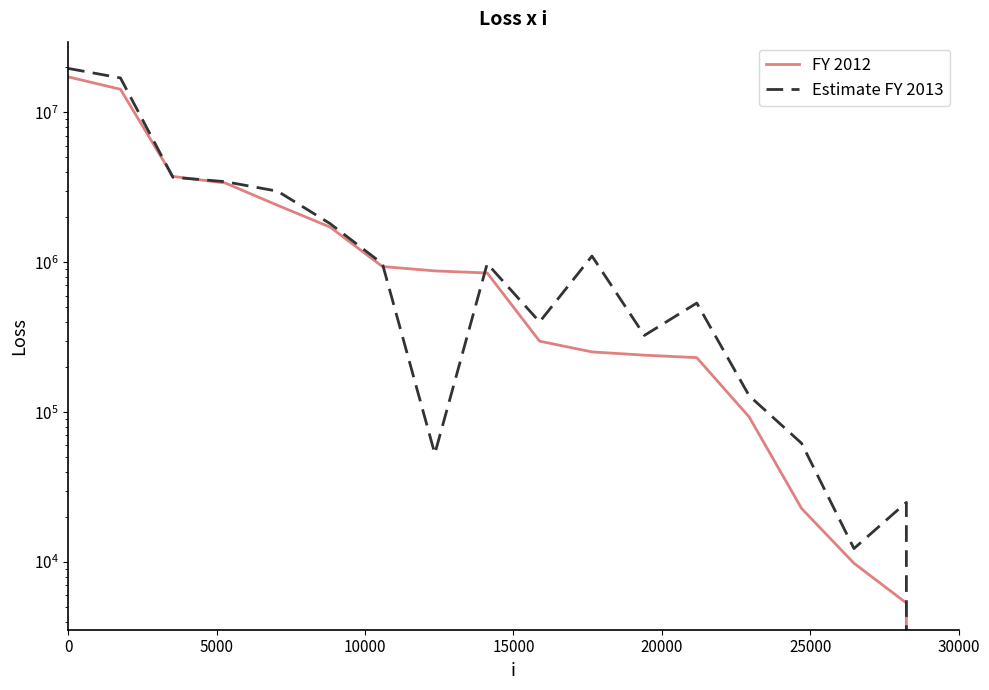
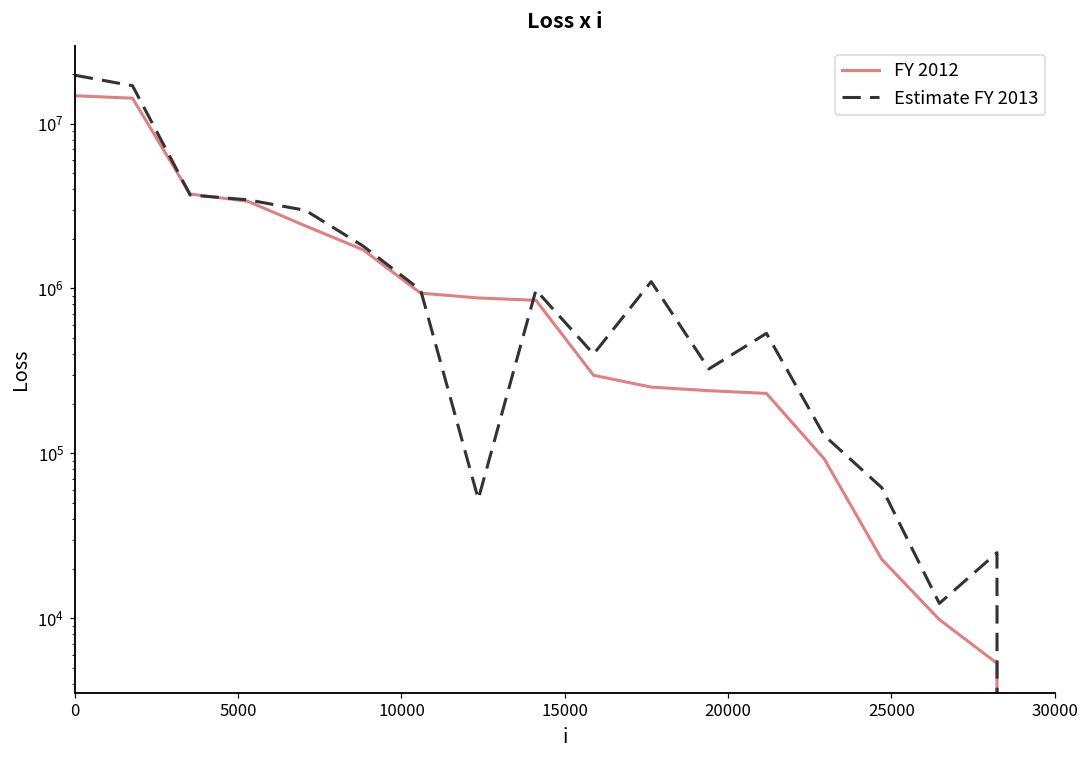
  {
    "FY 2012": {
-     "0": 17000000
+     "0": 15000000
    },
    "Estimate FY 2013": {
      "0": 20000000
    }
  }
